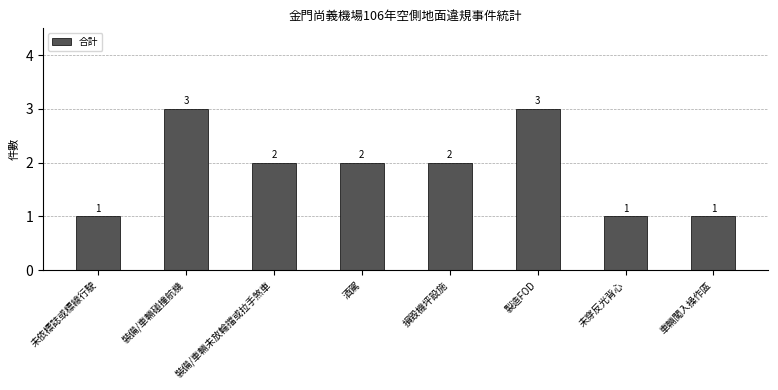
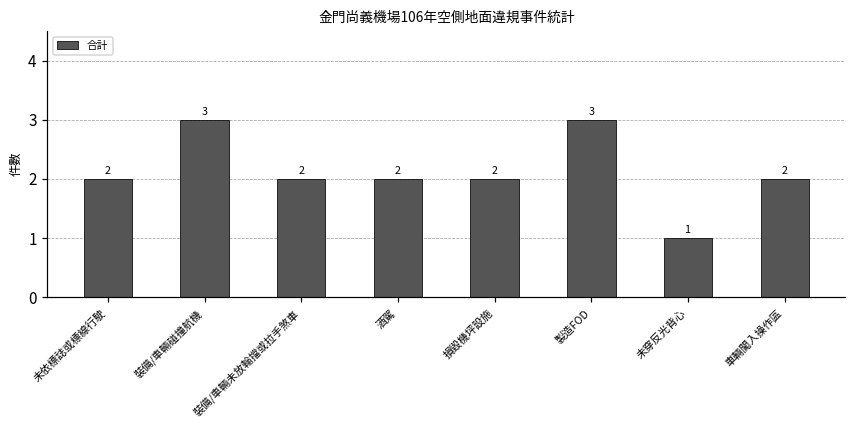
  {
-   "未依標誌或標線行駛": 1,
+   "未依標誌或標線行駛": 2,
    "裝備/車輛碰撞航機": 3,
    "裝備/車輛未放輪擋或拉手煞車": 2,
    "酒駕": 2,
    "損毀機坪設施": 2,
    "製造FOD": 3,
    "未穿反光背心": 1,
-   "車輛闖入操作區": 1
+   "車輛闖入操作區": 2
  }
